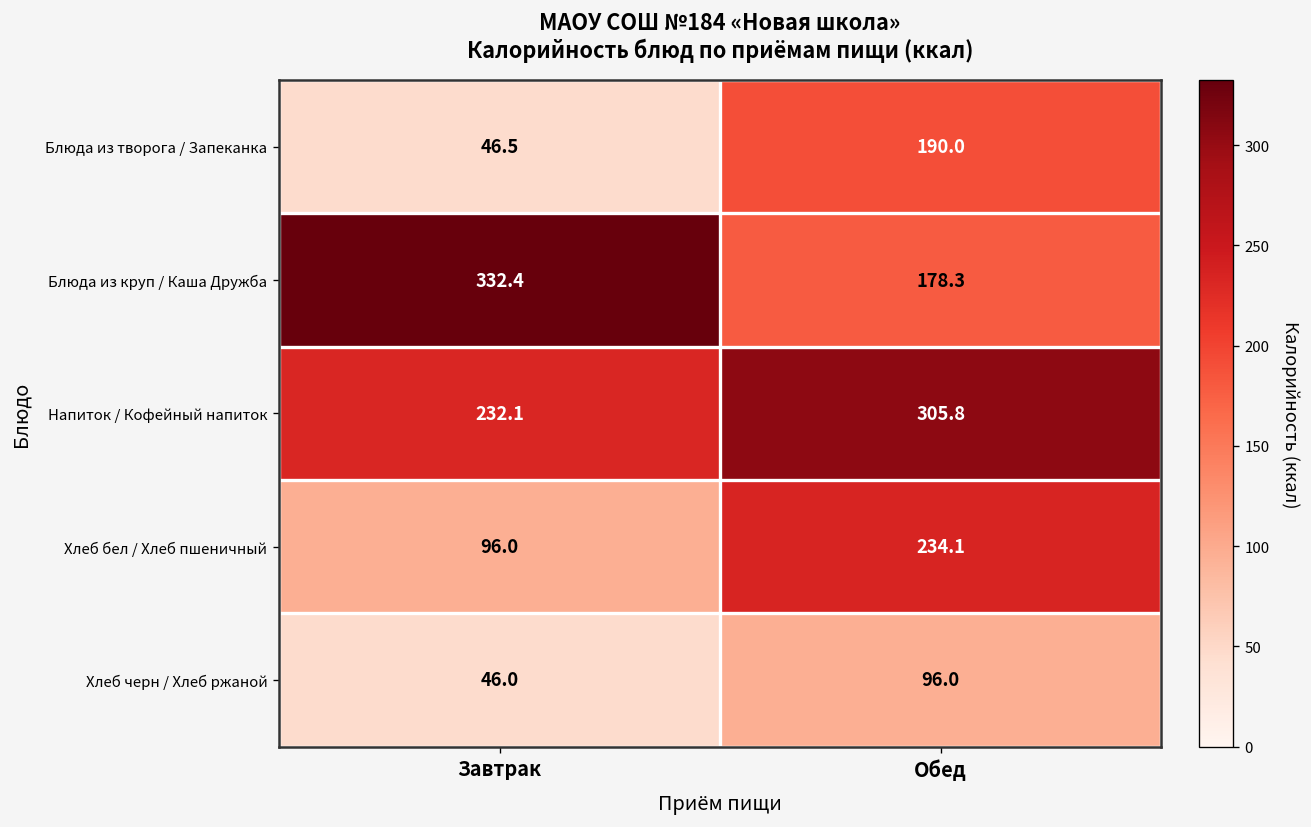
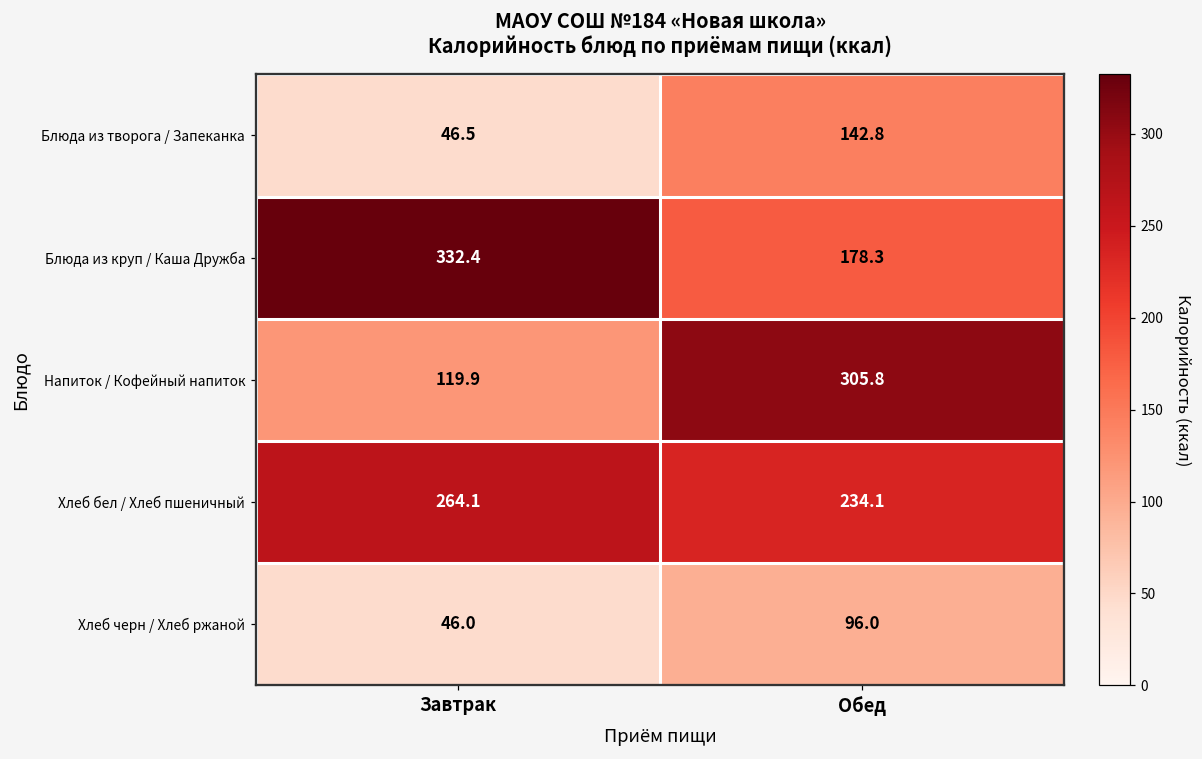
  {
    "Блюда из творога / Запеканка": {
      "Завтрак": 46.5,
-     "Обед": 190.0
+     "Обед": 142.8
    },
    "Блюда из круп / Каша Дружба": {
      "Завтрак": 332.4,
      "Обед": 178.3
    },
    "Напиток / Кофейный напиток": {
-     "Завтрак": 232.1,
+     "Завтрак": 119.9,
      "Обед": 305.8
    },
    "Хлеб бел / Хлеб пшеничный": {
-     "Завтрак": 96.0,
+     "Завтрак": 264.1,
      "Обед": 234.1
    },
    "Хлеб черн / Хлеб ржаной": {
      "Завтрак": 46.0,
      "Обед": 96.0
    }
  }
